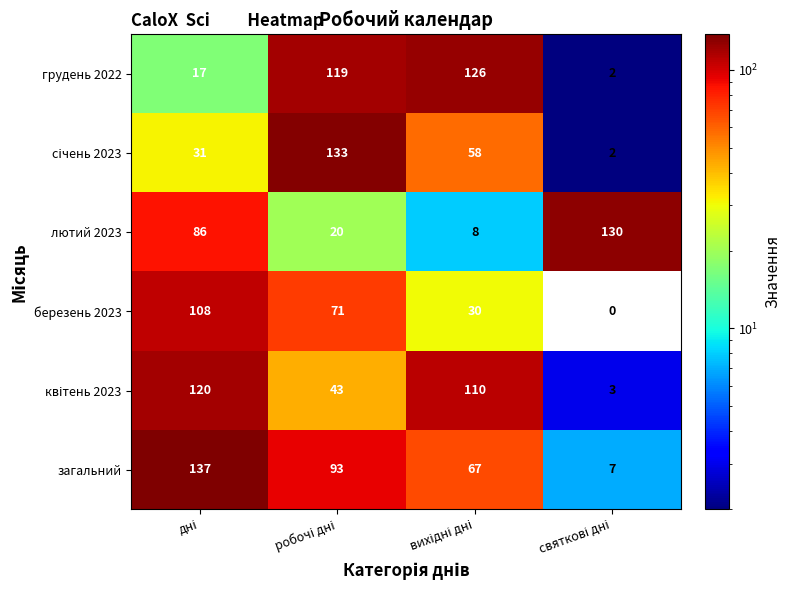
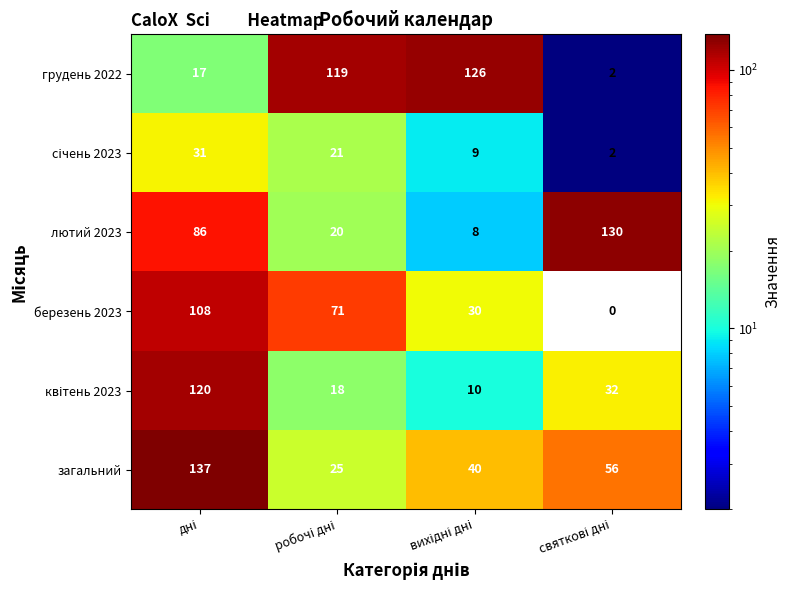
  {
    "грудень 2022": {
      "дні": 17,
      "робочі дні": 119,
      "вихідні дні": 126,
      "святкові дні": 2
    },
    "січень 2023": {
      "дні": 31,
-     "робочі дні": 133,
-     "вихідні дні": 58,
+     "робочі дні": 21,
+     "вихідні дні": 9,
      "святкові дні": 2
    },
    "лютий 2023": {
      "дні": 86,
      "робочі дні": 20,
      "вихідні дні": 8,
      "святкові дні": 130
    },
    "березень 2023": {
      "дні": 108,
      "робочі дні": 71,
      "вихідні дні": 30,
      "святкові дні": 0
    },
    "квітень 2023": {
      "дні": 120,
-     "робочі дні": 43,
-     "вихідні дні": 110,
-     "святкові дні": 3
+     "робочі дні": 18,
+     "вихідні дні": 10,
+     "святкові дні": 32
    },
    "загальний": {
      "дні": 137,
-     "робочі дні": 93,
-     "вихідні дні": 67,
-     "святкові дні": 7
+     "робочі дні": 25,
+     "вихідні дні": 40,
+     "святкові дні": 56
    }
  }
